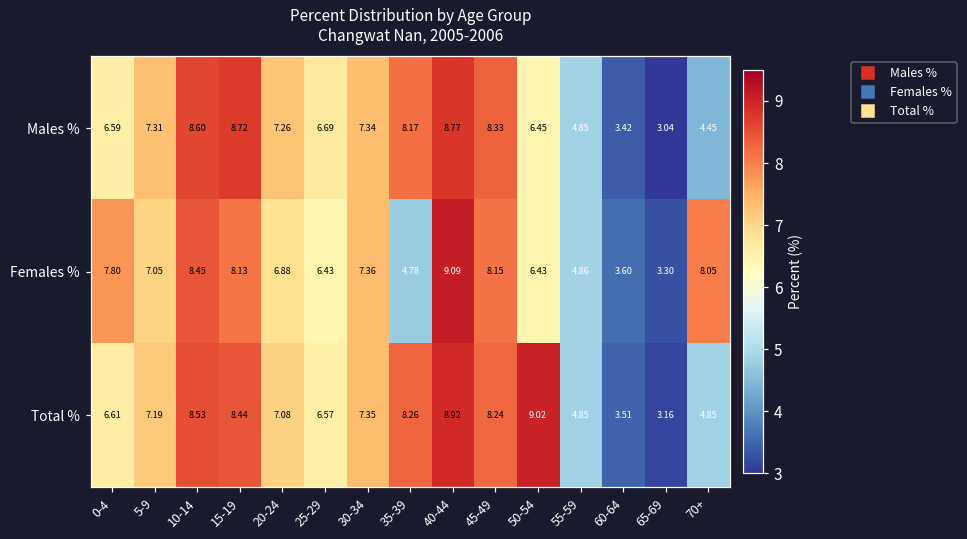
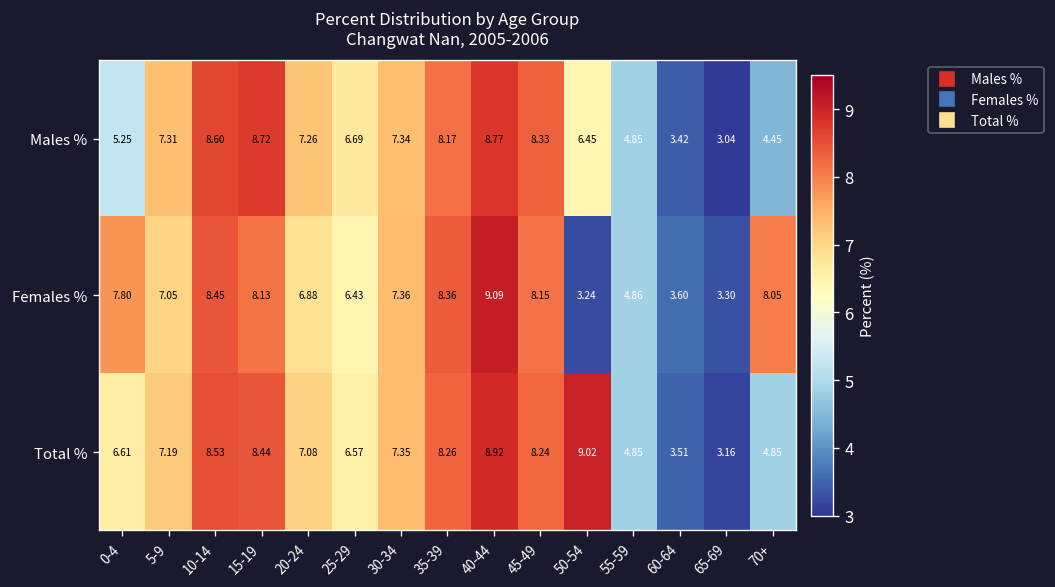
  {
    "Males %": {
-     "0-4": 6.59,
+     "0-4": 5.25,
      "5-9": 7.31,
      "10-14": 8.60,
      "15-19": 8.72,
      "20-24": 7.26,
      "25-29": 6.69,
      "30-34": 7.34,
      "35-39": 8.17,
      "40-44": 8.77,
      "45-49": 8.33,
      "50-54": 6.45,
      "55-59": 4.85,
      "60-64": 3.42,
      "65-69": 3.04,
      "70+": 4.45
    },
    "Females %": {
      "0-4": 7.80,
      "5-9": 7.05,
      "10-14": 8.45,
      "15-19": 8.13,
      "20-24": 6.88,
      "25-29": 6.43,
      "30-34": 7.36,
-     "35-39": 4.78,
+     "35-39": 8.36,
      "40-44": 9.09,
      "45-49": 8.15,
-     "50-54": 6.43,
+     "50-54": 3.24,
      "55-59": 4.86,
      "60-64": 3.60,
      "65-69": 3.30,
      "70+": 8.05
    },
    "Total %": {
      "0-4": 6.61,
      "5-9": 7.19,
      "10-14": 8.53,
      "15-19": 8.44,
      "20-24": 7.08,
      "25-29": 6.57,
      "30-34": 7.35,
      "35-39": 8.26,
      "40-44": 8.92,
      "45-49": 8.24,
      "50-54": 9.02,
      "55-59": 4.85,
      "60-64": 3.51,
      "65-69": 3.16,
      "70+": 4.85
    }
  }
